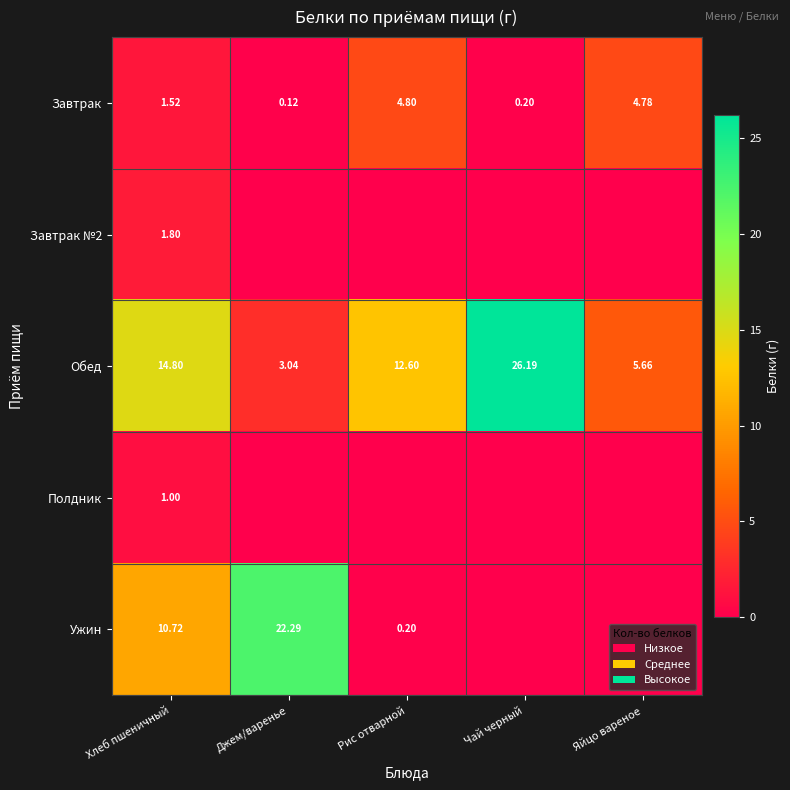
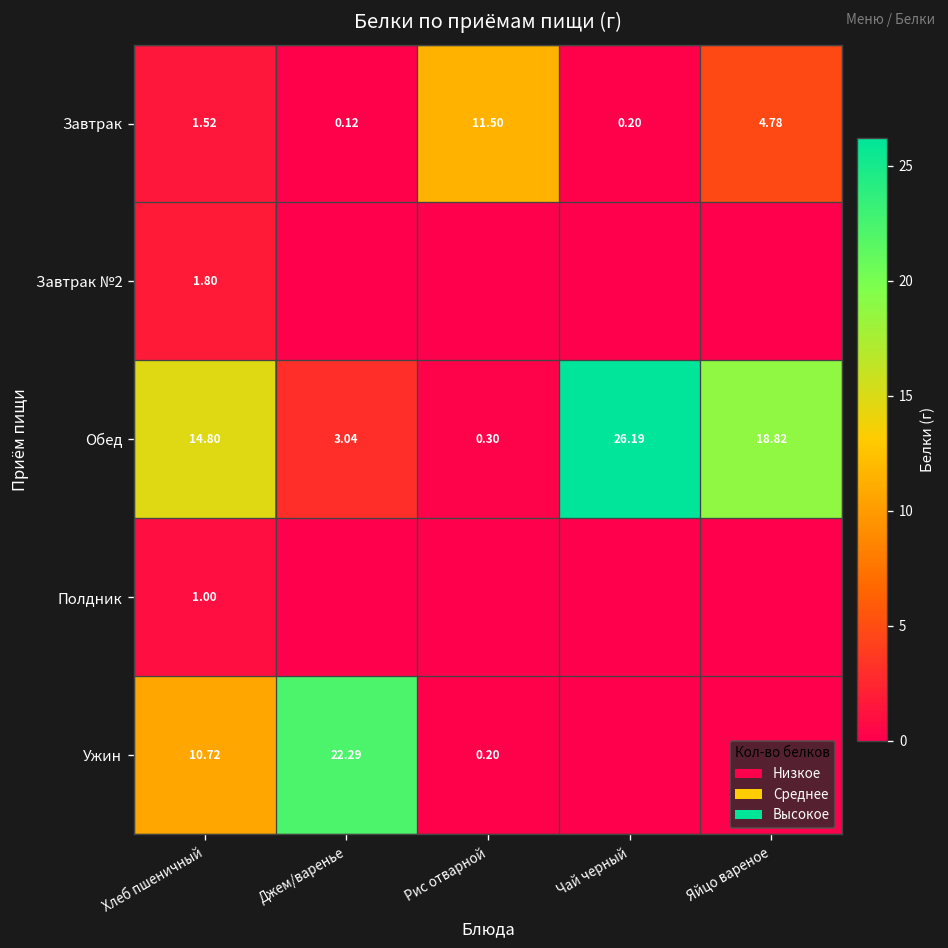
  {
    "Завтрак": {
      "Хлеб пшеничный": 1.52,
      "Джем/варенье": 0.12,
-     "Рис отварной": 4.80,
+     "Рис отварной": 11.50,
      "Чай черный": 0.20,
      "Яйцо вареное": 4.78
    },
    "Завтрак №2": {
      "Хлеб пшеничный": 1.80
    },
    "Обед": {
      "Хлеб пшеничный": 14.80,
      "Джем/варенье": 3.04,
-     "Рис отварной": 12.60,
+     "Рис отварной": 0.30,
      "Чай черный": 26.19,
-     "Яйцо вареное": 5.66
+     "Яйцо вареное": 18.82
    },
    "Полдник": {
      "Хлеб пшеничный": 1.00
    },
    "Ужин": {
      "Хлеб пшеничный": 10.72,
      "Джем/варенье": 22.29,
      "Рис отварной": 0.20
    }
  }
